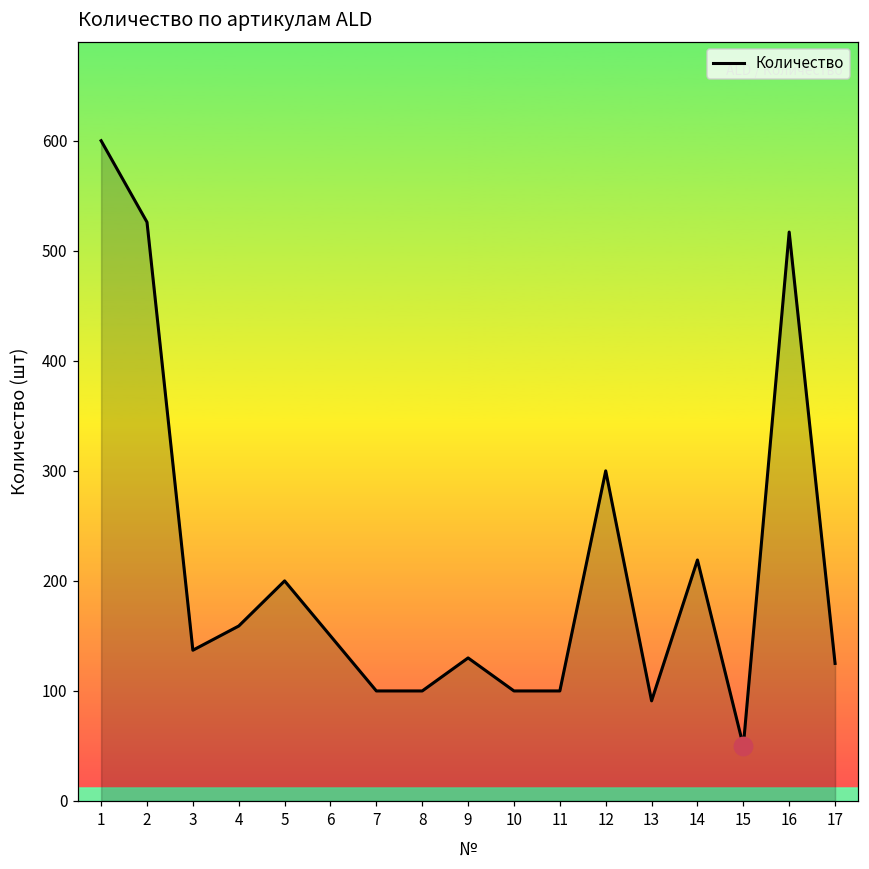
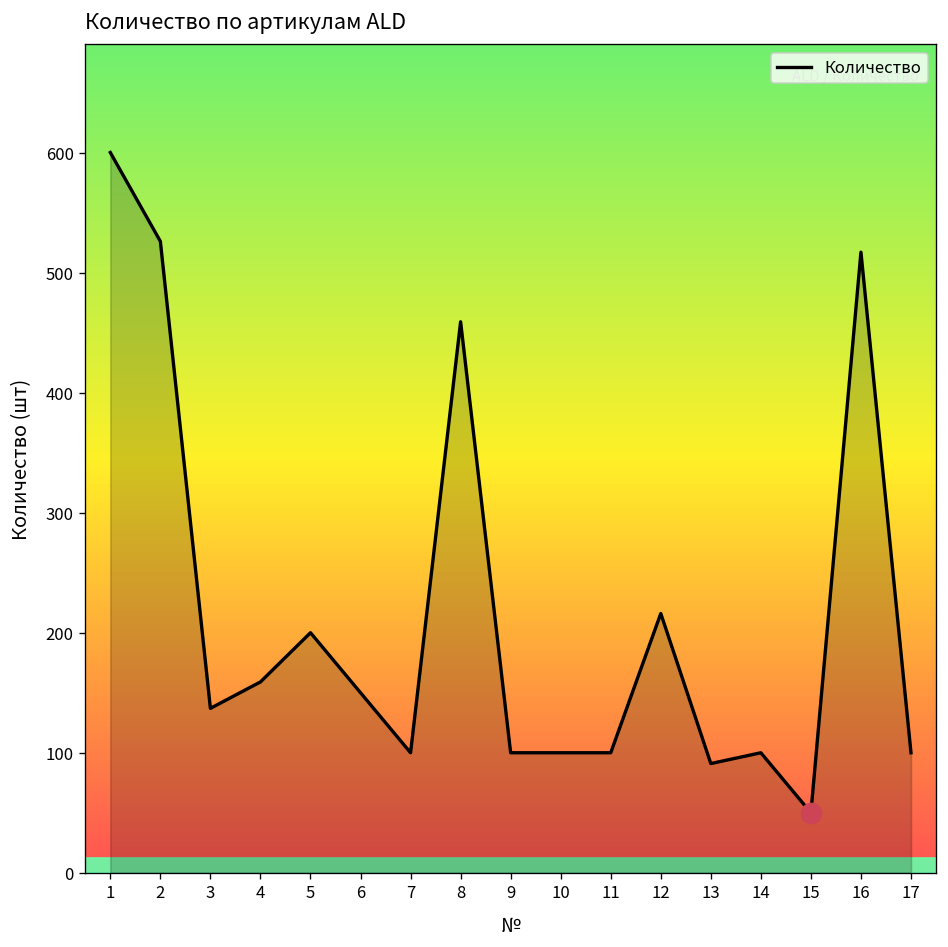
  {
    "Количество": {
      "1": 600,
      "2": 526,
      "3": 137,
      "4": 159,
      "5": 200,
      "6": 150,
      "7": 100,
-     "8": 100,
-     "9": 130,
+     "8": 459,
+     "9": 100,
      "10": 100,
      "11": 100,
-     "12": 300,
+     "12": 216,
      "13": 91,
-     "14": 219,
+     "14": 100,
      "16": 517,
-     "17": 125
+     "17": 100
    }
  }
